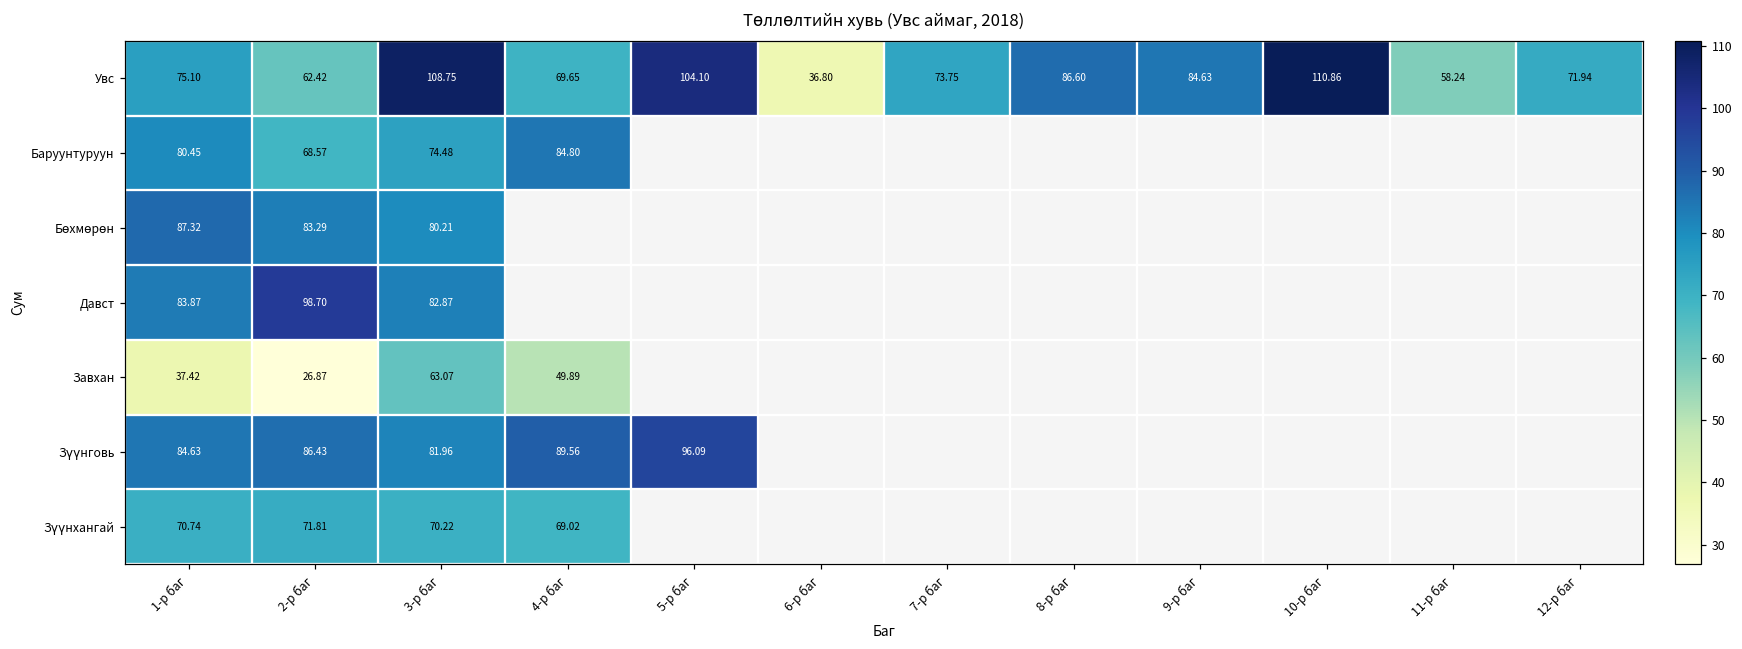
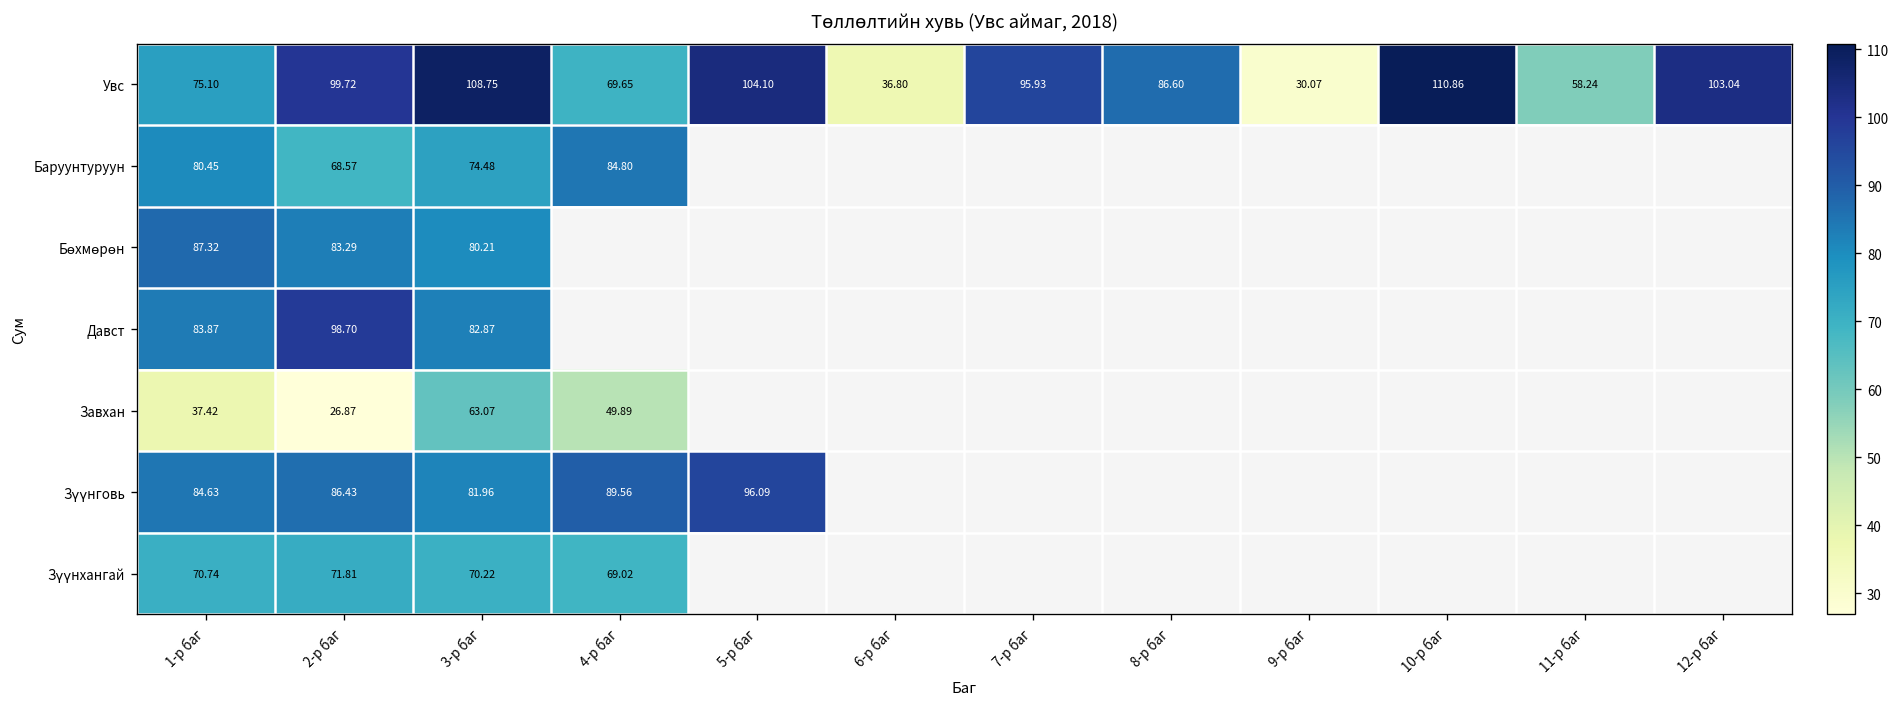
  {
    "Увс": {
      "1-р баг": 75.10,
-     "2-р баг": 62.42,
+     "2-р баг": 99.72,
      "3-р баг": 108.75,
      "4-р баг": 69.65,
      "5-р баг": 104.10,
      "6-р баг": 36.80,
-     "7-р баг": 73.75,
+     "7-р баг": 95.93,
      "8-р баг": 86.60,
-     "9-р баг": 84.63,
+     "9-р баг": 30.07,
      "10-р баг": 110.86,
      "11-р баг": 58.24,
-     "12-р баг": 71.94
+     "12-р баг": 103.04
    },
    "Баруунтуруун": {
      "1-р баг": 80.45,
      "2-р баг": 68.57,
      "3-р баг": 74.48,
      "4-р баг": 84.80
    },
    "Бөхмөрөн": {
      "1-р баг": 87.32,
      "2-р баг": 83.29,
      "3-р баг": 80.21
    },
    "Давст": {
      "1-р баг": 83.87,
      "2-р баг": 98.70,
      "3-р баг": 82.87
    },
    "Завхан": {
      "1-р баг": 37.42,
      "2-р баг": 26.87,
      "3-р баг": 63.07,
      "4-р баг": 49.89
    },
    "Зүүнговь": {
      "1-р баг": 84.63,
      "2-р баг": 86.43,
      "3-р баг": 81.96,
      "4-р баг": 89.56,
      "5-р баг": 96.09
    },
    "Зүүнхангай": {
      "1-р баг": 70.74,
      "2-р баг": 71.81,
      "3-р баг": 70.22,
      "4-р баг": 69.02
    }
  }
